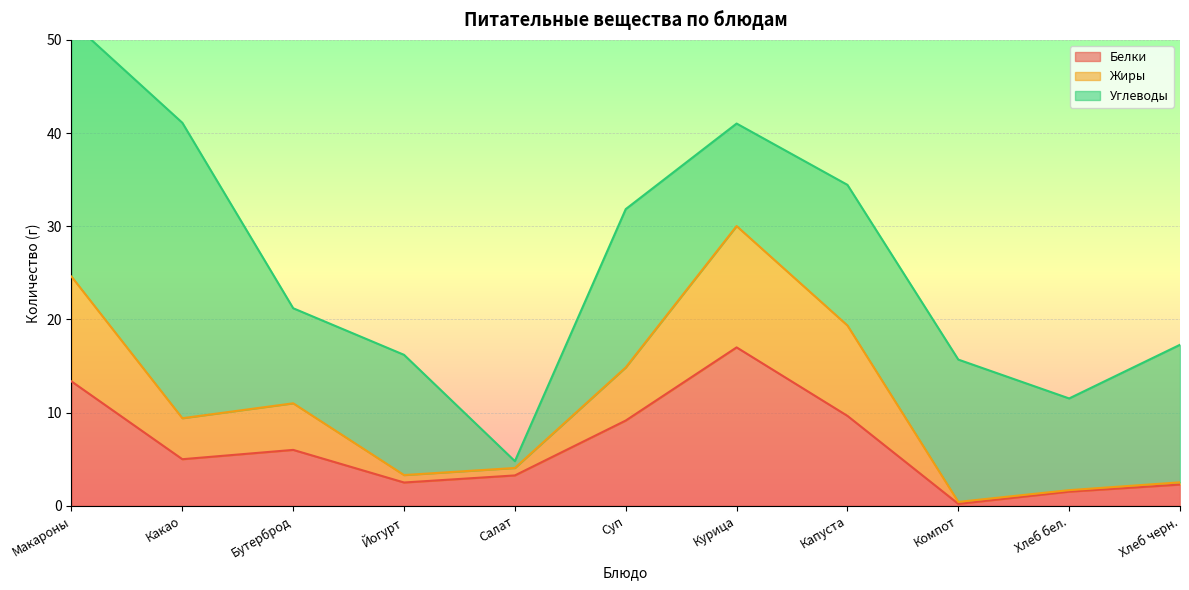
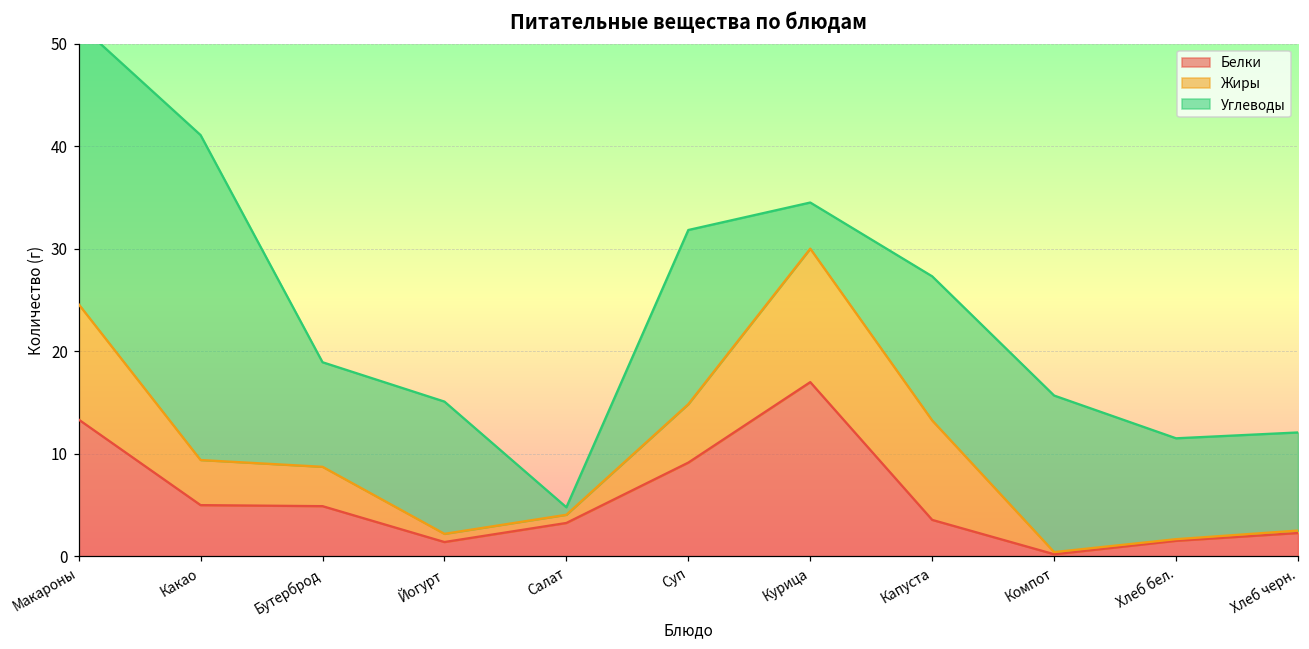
  {
    "Белки": {
      "Макароны": 13,
      "Какао": 5,
-     "Бутерброд": 6,
-     "Йогурт": 3,
+     "Бутерброд": 5,
+     "Йогурт": 1,
      "Салат": 3,
      "Суп": 9,
      "Курица": 17,
-     "Капуста": 10
+     "Капуста": 4
    },
    "Жиры": {
      "Макароны": 11,
      "Какао": 4,
-     "Бутерброд": 5,
+     "Бутерброд": 4,
      "Йогурт": 1,
      "Салат": 1,
      "Суп": 6,
      "Курица": 13,
      "Капуста": 10
    },
    "Углеводы": {
      "Какао": 32,
      "Бутерброд": 10,
      "Йогурт": 13,
      "Салат": 1,
      "Суп": 17,
-     "Курица": 11,
-     "Капуста": 15,
+     "Курица": 4,
+     "Капуста": 14,
      "Компот": 15,
      "Хлеб бел.": 10,
-     "Хлеб черн.": 15
+     "Хлеб черн.": 10
    }
  }
